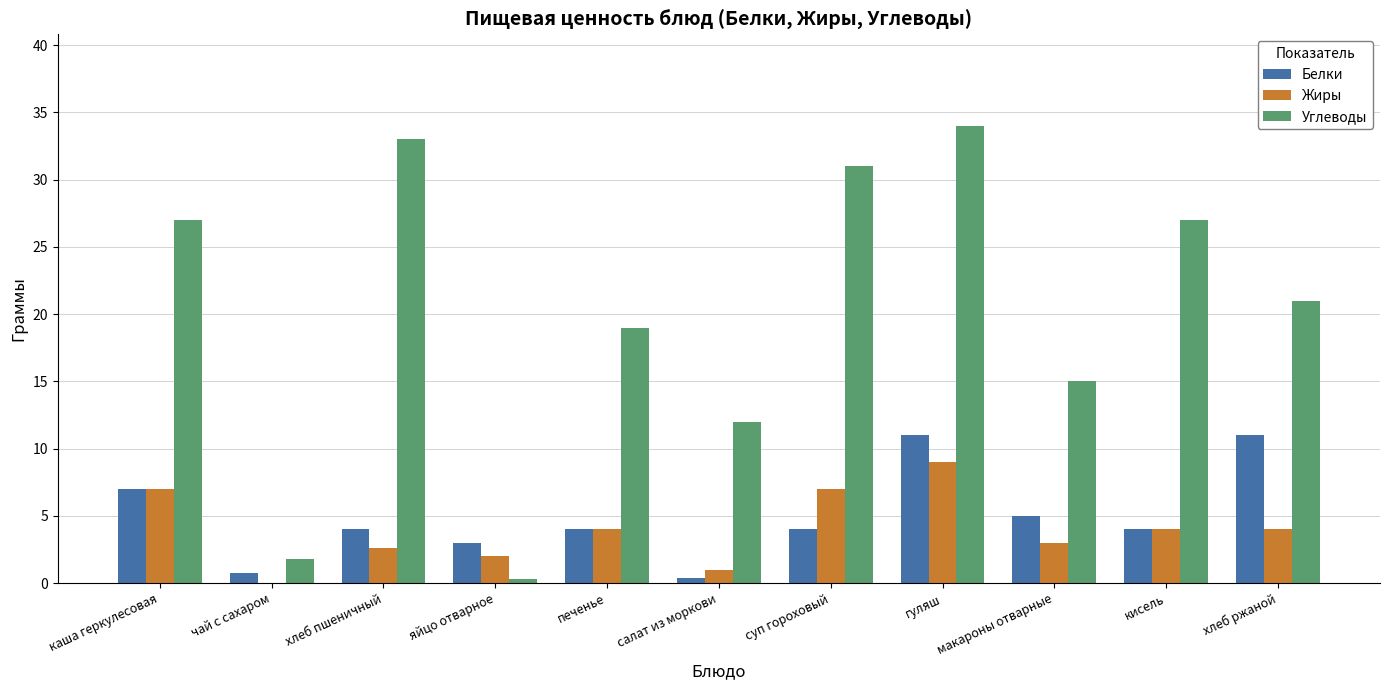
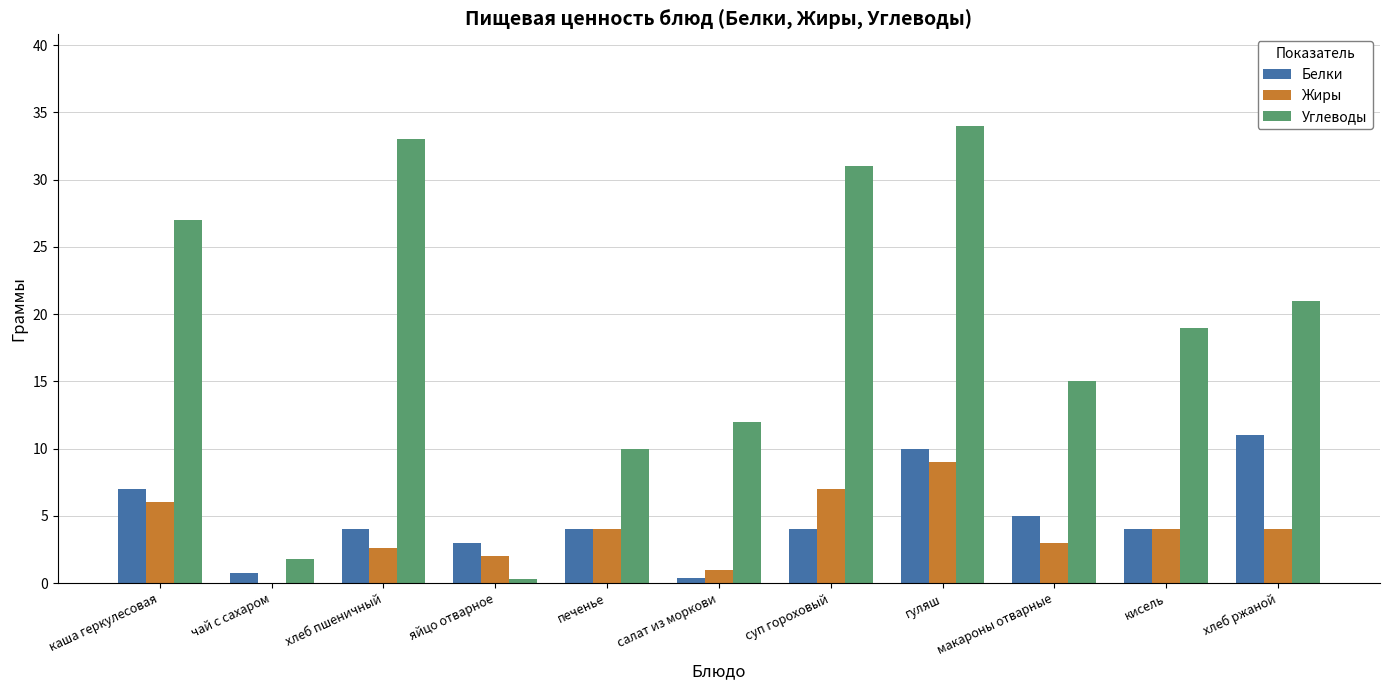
  {
    "Белки": {
      "каша геркулесовая": 7,
      "чай с сахаром": 0.8,
      "хлеб пшеничный": 4,
      "яйцо отварное": 3,
      "печенье": 4,
      "салат из моркови": 0.4,
      "суп гороховый": 4,
-     "гуляш": 11,
+     "гуляш": 10,
      "макароны отварные": 5,
      "кисель": 4,
      "хлеб ржаной": 11
    },
    "Жиры": {
-     "каша геркулесовая": 7,
+     "каша геркулесовая": 6,
      "чай с сахаром": 0,
      "хлеб пшеничный": 2.6,
      "яйцо отварное": 2,
      "печенье": 4,
      "салат из моркови": 1,
      "суп гороховый": 7,
      "гуляш": 9,
      "макароны отварные": 3,
      "кисель": 4,
      "хлеб ржаной": 4
    },
    "Углеводы": {
      "каша геркулесовая": 27,
      "чай с сахаром": 1.8,
      "хлеб пшеничный": 33,
      "яйцо отварное": 0.3,
-     "печенье": 19,
+     "печенье": 10,
      "салат из моркови": 12,
      "суп гороховый": 31,
      "гуляш": 34,
      "макароны отварные": 15,
-     "кисель": 27,
+     "кисель": 19,
      "хлеб ржаной": 21
    }
  }
